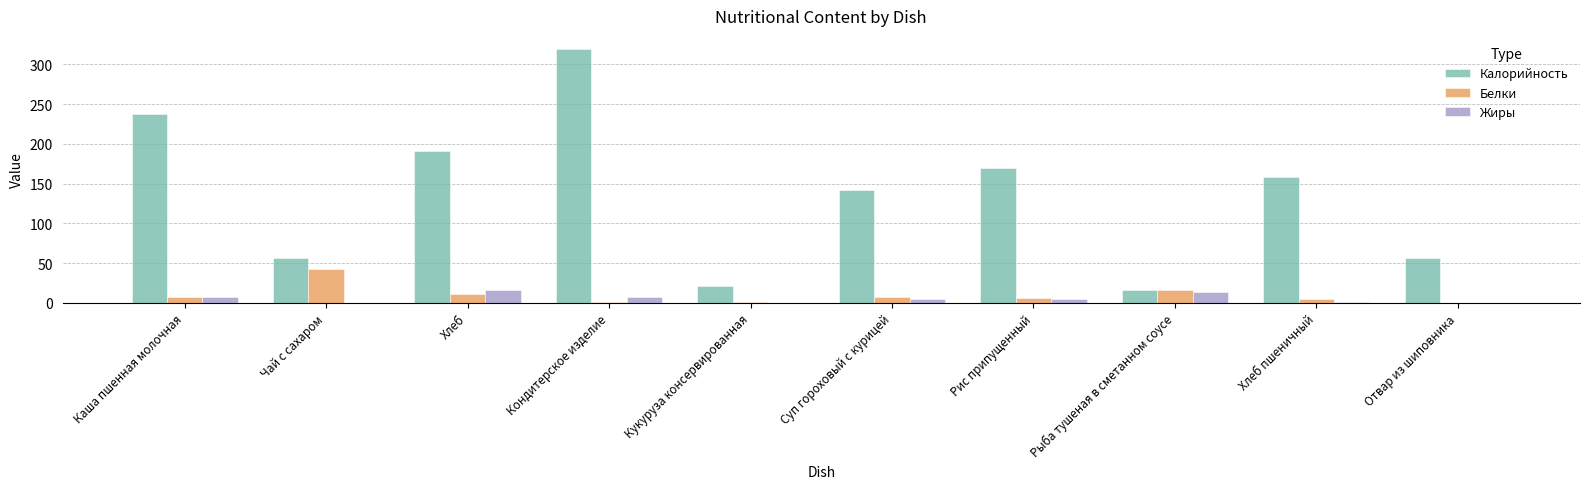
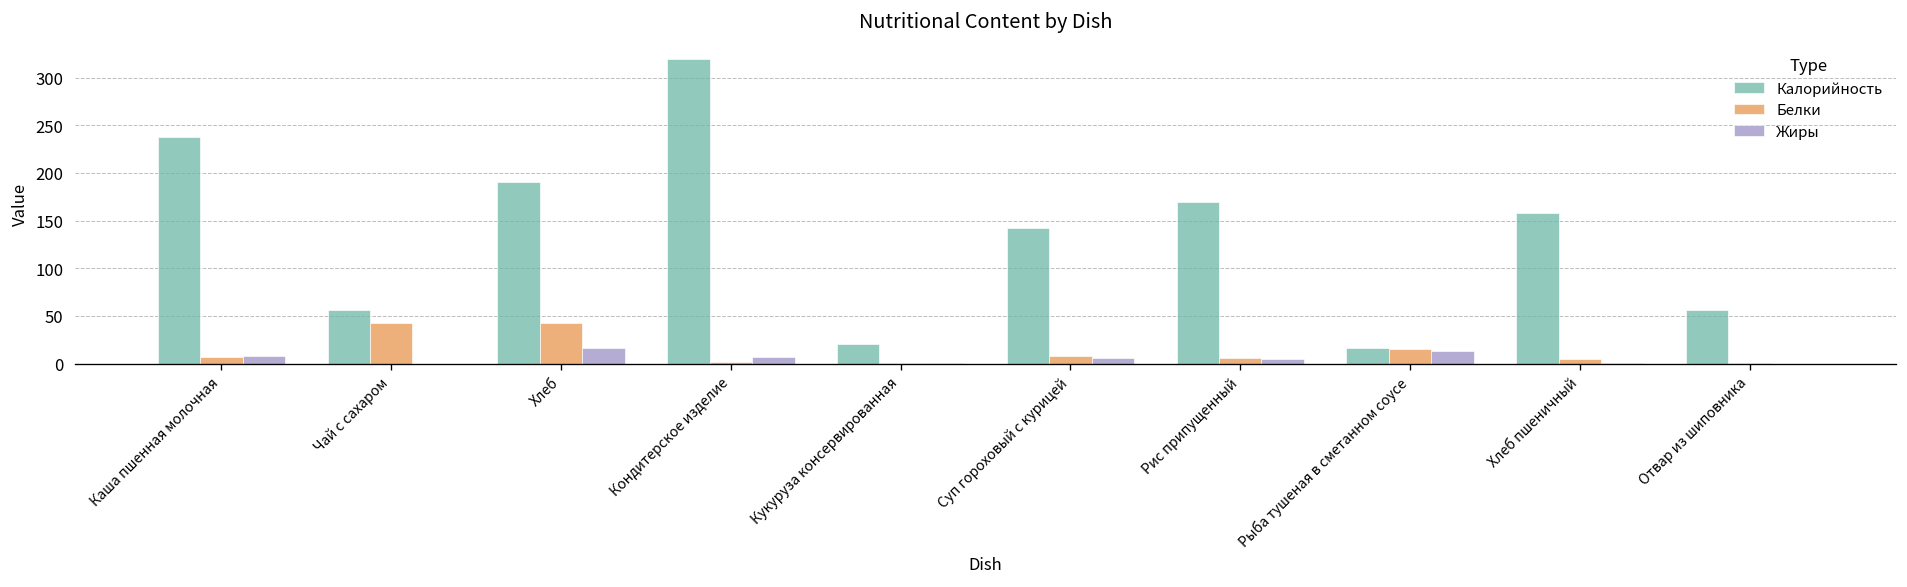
  {
    "Калорийность": {
      "Каша пшенная молочная": 240,
      "Чай с сахаром": 60,
      "Хлеб": 190,
      "Кондитерское изделие": 320,
      "Кукуруза консервированная": 20,
      "Суп гороховый с курицей": 140,
      "Рис припущенный": 170,
      "Рыба тушеная в сметанном соусе": 20,
      "Хлеб пшеничный": 160,
      "Отвар из шиповника": 60
    },
    "Белки": {
      "Каша пшенная молочная": 10,
      "Чай с сахаром": 40,
-     "Хлеб": 10,
+     "Хлеб": 40,
      "Суп гороховый с курицей": 10,
      "Рис припущенный": 10,
      "Рыба тушеная в сметанном соусе": 20,
      "Хлеб пшеничный": 10
    },
    "Жиры": {
      "Каша пшенная молочная": 10,
      "Чай с сахаром": 0,
      "Хлеб": 20,
      "Кондитерское изделие": 10,
      "Суп гороховый с курицей": 10,
      "Рис припущенный": 0,
      "Рыба тушеная в сметанном соусе": 10,
      "Отвар из шиповника": 0
    }
  }
